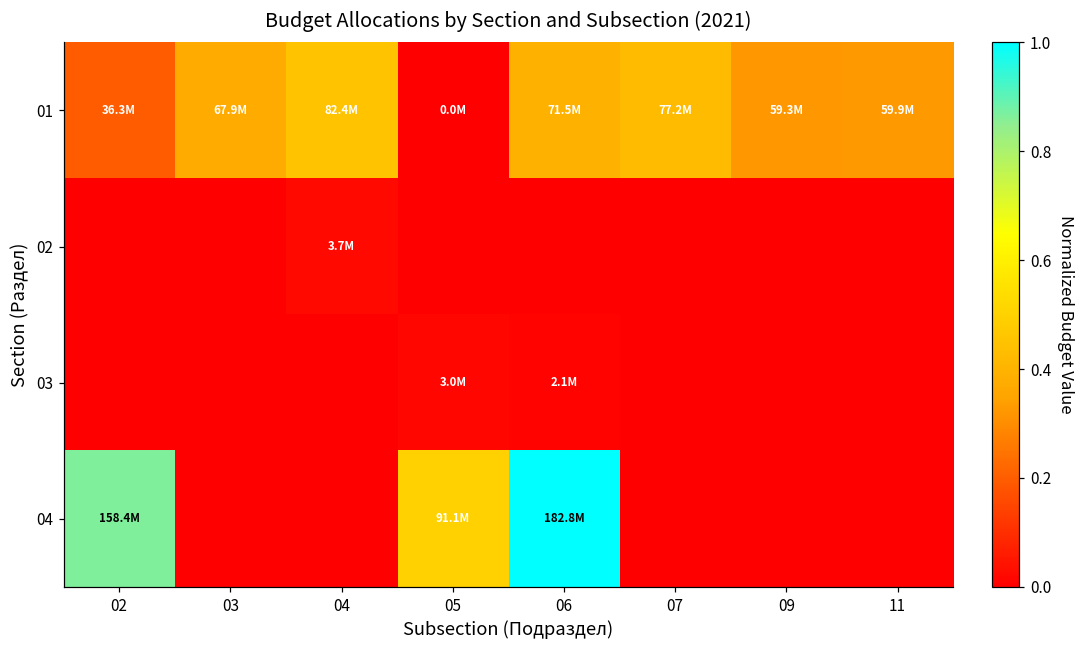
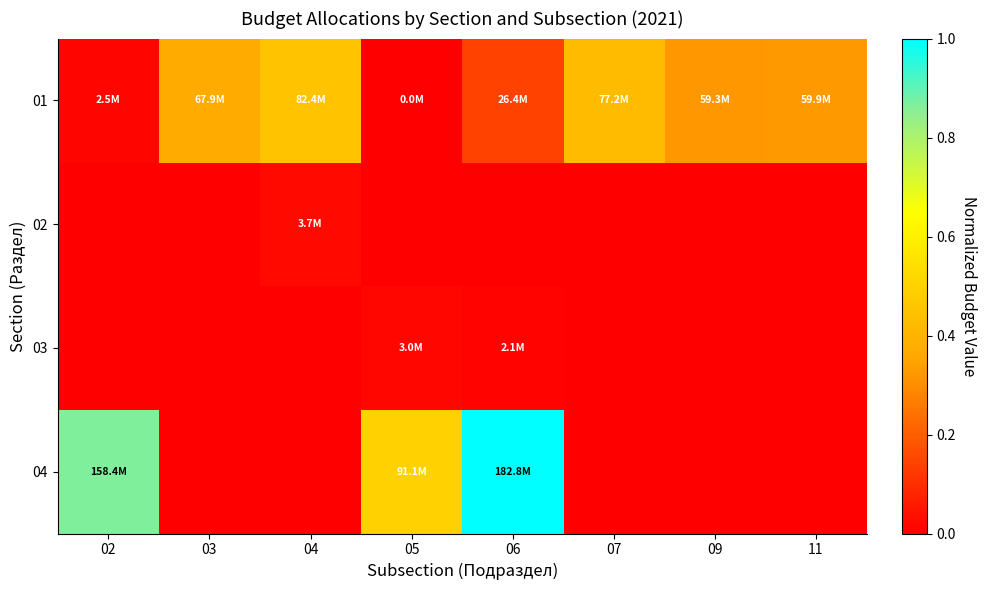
  {
    "01": {
-     "02": "36.3M",
+     "02": "2.5M",
      "03": "67.9M",
      "04": "82.4M",
      "05": "0.0M",
-     "06": "71.5M",
+     "06": "26.4M",
      "07": "77.2M",
      "09": "59.3M",
      "11": "59.9M"
    },
    "02": {
      "04": "3.7M"
    },
    "03": {
      "05": "3.0M",
      "06": "2.1M"
    },
    "04": {
      "02": "158.4M",
      "05": "91.1M",
      "06": "182.8M"
    }
  }
